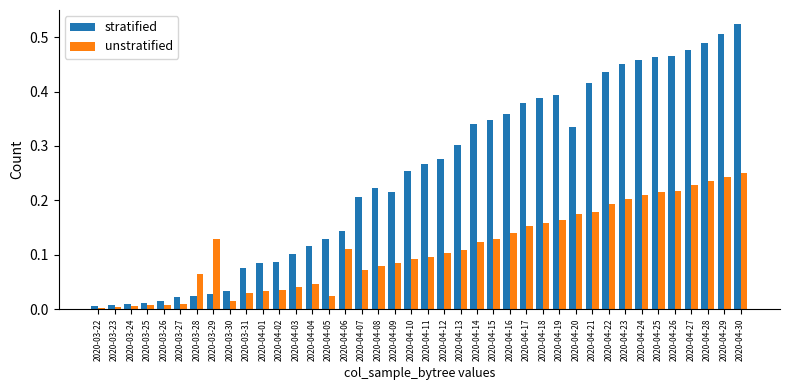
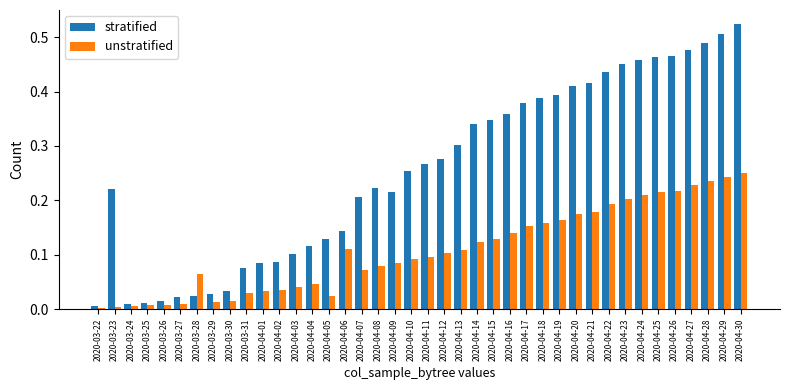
  {
    "stratified": {
      "2020-03-22": 0.01,
-     "2020-03-23": 0.01,
+     "2020-03-23": 0.22,
      "2020-03-24": 0.01,
      "2020-03-25": 0.01,
      "2020-03-26": 0.02,
      "2020-03-27": 0.02,
      "2020-03-28": 0.02,
      "2020-03-29": 0.03,
      "2020-03-30": 0.03,
      "2020-03-31": 0.08,
      "2020-04-01": 0.08,
      "2020-04-02": 0.09,
      "2020-04-03": 0.10,
      "2020-04-04": 0.12,
      "2020-04-05": 0.13,
      "2020-04-06": 0.14,
      "2020-04-07": 0.21,
      "2020-04-08": 0.22,
      "2020-04-09": 0.22,
      "2020-04-10": 0.25,
      "2020-04-11": 0.27,
      "2020-04-12": 0.28,
      "2020-04-13": 0.30,
      "2020-04-14": 0.34,
      "2020-04-15": 0.35,
      "2020-04-16": 0.36,
      "2020-04-17": 0.38,
      "2020-04-18": 0.39,
      "2020-04-19": 0.39,
-     "2020-04-20": 0.34,
+     "2020-04-20": 0.41,
      "2020-04-21": 0.42,
      "2020-04-22": 0.44,
      "2020-04-23": 0.45,
      "2020-04-24": 0.46,
      "2020-04-25": 0.46,
      "2020-04-26": 0.46,
      "2020-04-27": 0.48,
      "2020-04-28": 0.49,
      "2020-04-29": 0.51,
      "2020-04-30": 0.52
    },
    "unstratified": {
      "2020-03-24": 0.01,
      "2020-03-25": 0.01,
      "2020-03-26": 0.01,
      "2020-03-27": 0.01,
      "2020-03-28": 0.07,
-     "2020-03-29": 0.13,
+     "2020-03-29": 0.01,
      "2020-03-30": 0.02,
      "2020-03-31": 0.03,
      "2020-04-01": 0.03,
      "2020-04-02": 0.04,
      "2020-04-03": 0.04,
      "2020-04-04": 0.05,
      "2020-04-05": 0.02,
      "2020-04-06": 0.11,
      "2020-04-07": 0.07,
      "2020-04-08": 0.08,
      "2020-04-09": 0.08,
      "2020-04-10": 0.09,
      "2020-04-11": 0.10,
      "2020-04-12": 0.10,
      "2020-04-13": 0.11,
      "2020-04-14": 0.12,
      "2020-04-15": 0.13,
      "2020-04-16": 0.14,
      "2020-04-17": 0.15,
      "2020-04-18": 0.16,
      "2020-04-19": 0.16,
      "2020-04-20": 0.17,
      "2020-04-21": 0.18,
      "2020-04-22": 0.19,
      "2020-04-23": 0.20,
      "2020-04-24": 0.21,
      "2020-04-25": 0.21,
      "2020-04-26": 0.22,
      "2020-04-27": 0.23,
      "2020-04-28": 0.23,
      "2020-04-29": 0.24,
      "2020-04-30": 0.25
    }
  }
